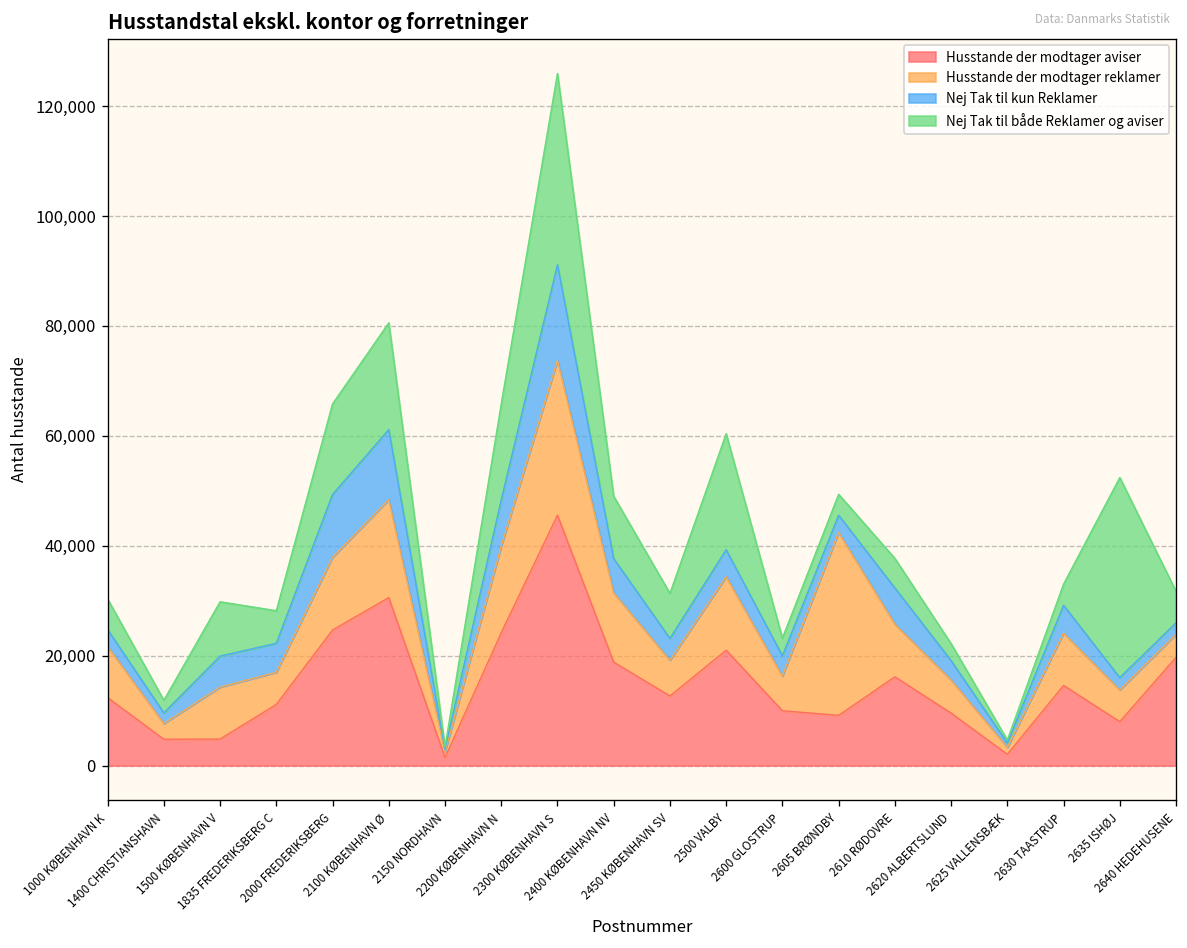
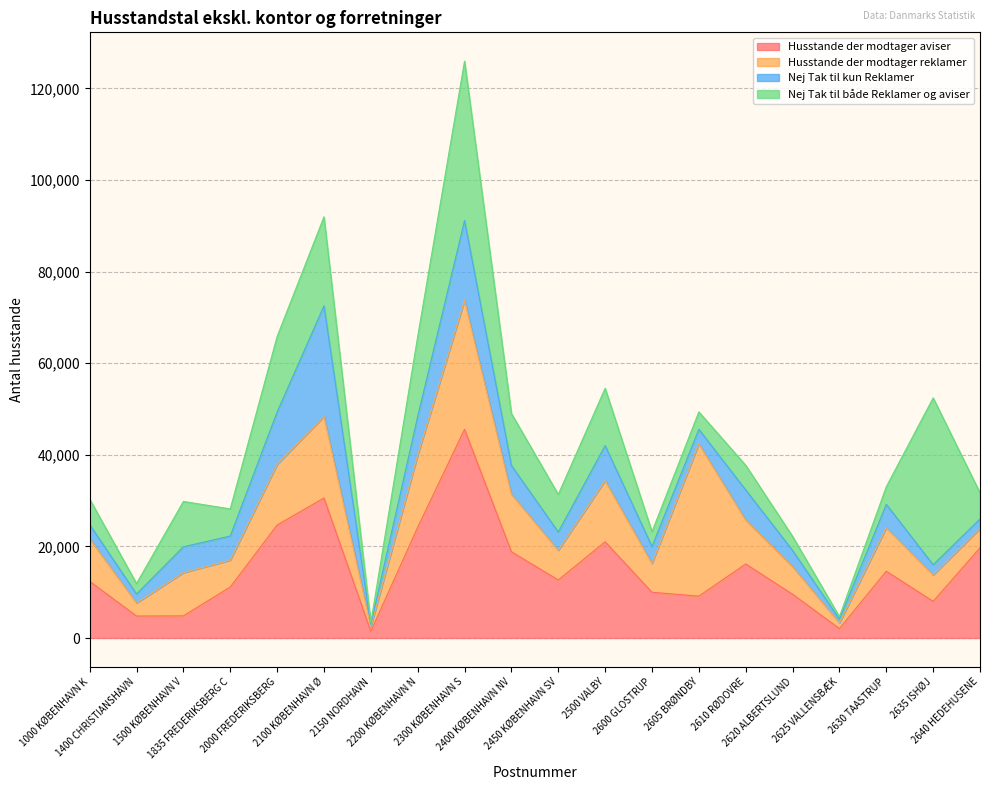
  {
    "Husstande der modtager aviser": {
      "1000 KØBENHAVN K": "12,000",
      "1400 CHRISTIANSHAVN": "5,000",
      "1500 KØBENHAVN V": "5,000",
      "1835 FREDERIKSBERG C": "11,000",
      "2000 FREDERIKSBERG": "25,000",
      "2100 KØBENHAVN Ø": "31,000",
      "2150 NORDHAVN": "1,000",
      "2200 KØBENHAVN N": "24,000",
      "2300 KØBENHAVN S": "46,000",
      "2400 KØBENHAVN NV": "19,000",
      "2450 KØBENHAVN SV": "13,000",
      "2500 VALBY": "21,000",
      "2600 GLOSTRUP": "10,000",
      "2605 BRØNDBY": "9,000",
      "2610 RØDOVRE": "16,000",
      "2620 ALBERTSLUND": "10,000",
      "2625 VALLENSBÆK": "2,000",
      "2630 TAASTRUP": "15,000",
      "2635 ISHØJ": "8,000",
      "2640 HEDEHUSENE": "20,000"
    },
    "Husstande der modtager reklamer": {
      "1000 KØBENHAVN K": "9,000",
      "1400 CHRISTIANSHAVN": "3,000",
      "1500 KØBENHAVN V": "9,000",
      "1835 FREDERIKSBERG C": "6,000",
      "2000 FREDERIKSBERG": "13,000",
      "2100 KØBENHAVN Ø": "18,000",
      "2200 KØBENHAVN N": "16,000",
      "2300 KØBENHAVN S": "28,000",
      "2400 KØBENHAVN NV": "13,000",
      "2450 KØBENHAVN SV": "6,000",
      "2500 VALBY": "13,000",
      "2600 GLOSTRUP": "6,000",
      "2605 BRØNDBY": "33,000",
      "2610 RØDOVRE": "10,000",
      "2620 ALBERTSLUND": "6,000",
      "2625 VALLENSBÆK": "1,000",
      "2630 TAASTRUP": "10,000",
      "2635 ISHØJ": "6,000",
      "2640 HEDEHUSENE": "4,000"
    },
    "Nej Tak til kun Reklamer": {
      "1000 KØBENHAVN K": "3,000",
      "1400 CHRISTIANSHAVN": "2,000",
      "1500 KØBENHAVN V": "6,000",
      "1835 FREDERIKSBERG C": "5,000",
      "2000 FREDERIKSBERG": "11,000",
-     "2100 KØBENHAVN Ø": "13,000",
+     "2100 KØBENHAVN Ø": "24,000",
      "2200 KØBENHAVN N": "8,000",
      "2300 KØBENHAVN S": "17,000",
      "2400 KØBENHAVN NV": "6,000",
      "2450 KØBENHAVN SV": "4,000",
-     "2500 VALBY": "5,000",
+     "2500 VALBY": "8,000",
      "2600 GLOSTRUP": "4,000",
      "2605 BRØNDBY": "3,000",
      "2610 RØDOVRE": "7,000",
      "2620 ALBERTSLUND": "4,000",
      "2630 TAASTRUP": "5,000",
      "2635 ISHØJ": "2,000",
      "2640 HEDEHUSENE": "2,000"
    },
    "Nej Tak til både Reklamer og aviser": {
      "1000 KØBENHAVN K": "6,000",
      "1400 CHRISTIANSHAVN": "2,000",
      "1500 KØBENHAVN V": "10,000",
      "1835 FREDERIKSBERG C": "6,000",
      "2000 FREDERIKSBERG": "16,000",
      "2100 KØBENHAVN Ø": "19,000",
      "2200 KØBENHAVN N": "17,000",
      "2300 KØBENHAVN S": "35,000",
      "2400 KØBENHAVN NV": "11,000",
      "2450 KØBENHAVN SV": "8,000",
-     "2500 VALBY": "21,000",
+     "2500 VALBY": "13,000",
      "2600 GLOSTRUP": "3,000",
      "2605 BRØNDBY": "4,000",
      "2610 RØDOVRE": "5,000",
      "2620 ALBERTSLUND": "3,000",
      "2630 TAASTRUP": "4,000",
      "2635 ISHØJ": "36,000",
      "2640 HEDEHUSENE": "6,000"
    }
  }
